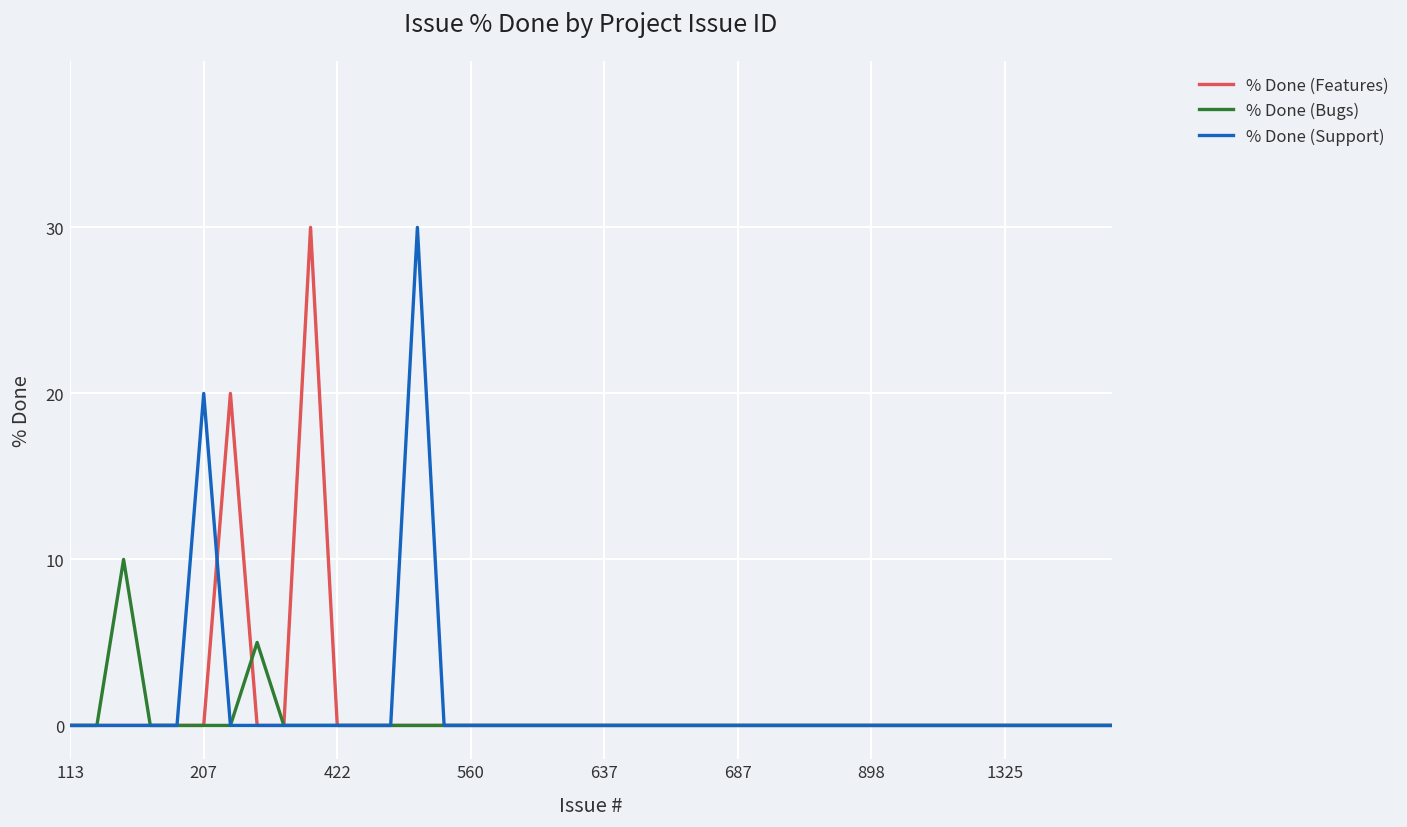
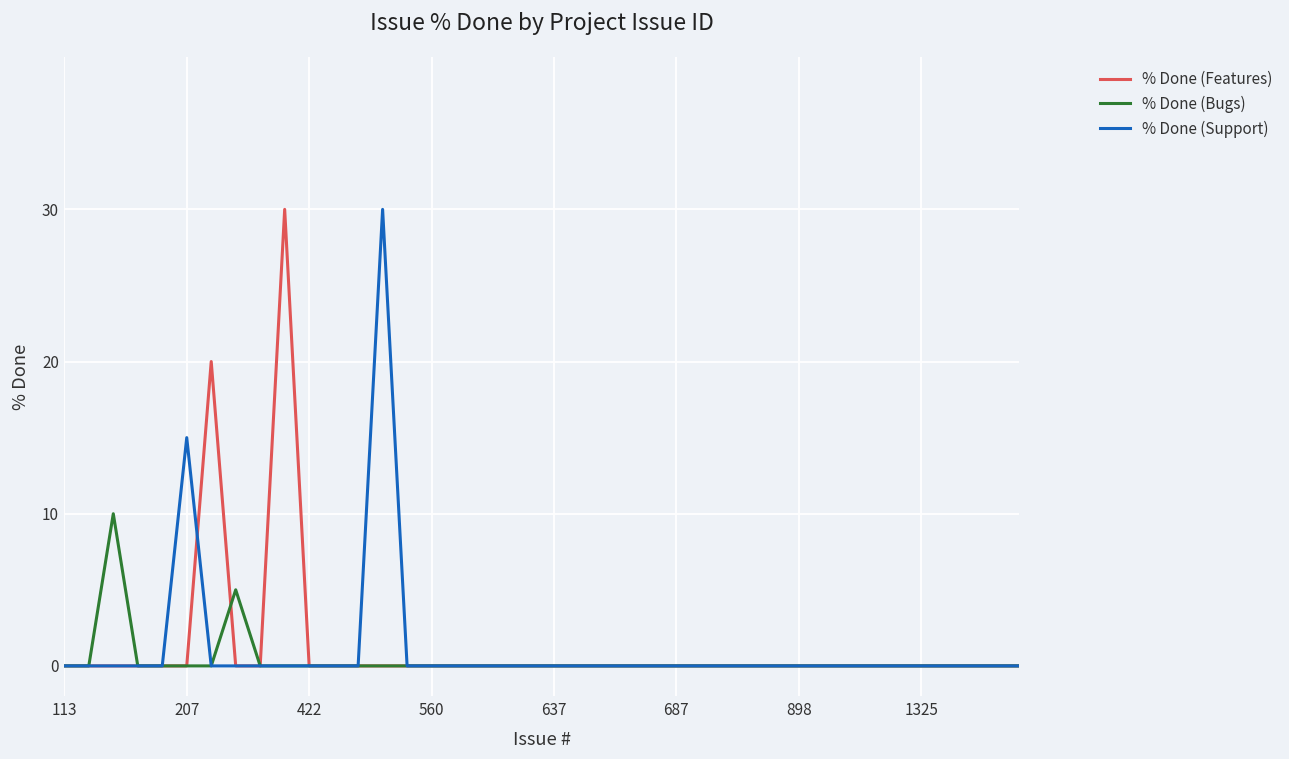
  {
    "% Done (Support)": {
-     "207": 20
+     "207": 15
    }
  }
